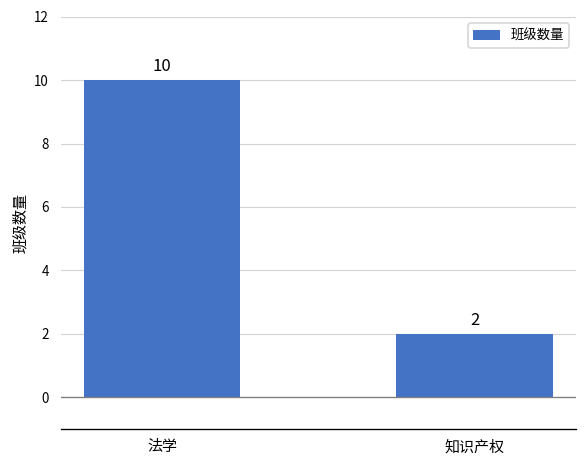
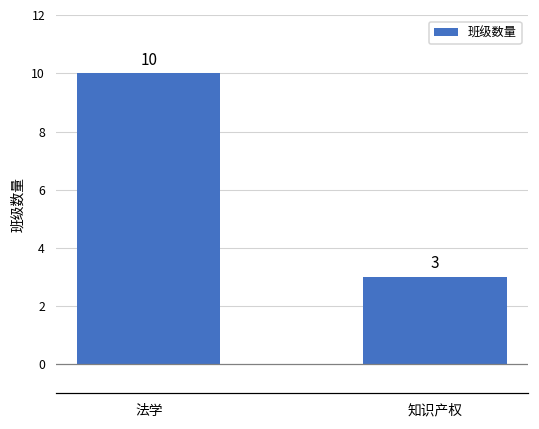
  {
    "法学": 10,
-   "知识产权": 2
+   "知识产权": 3
  }
